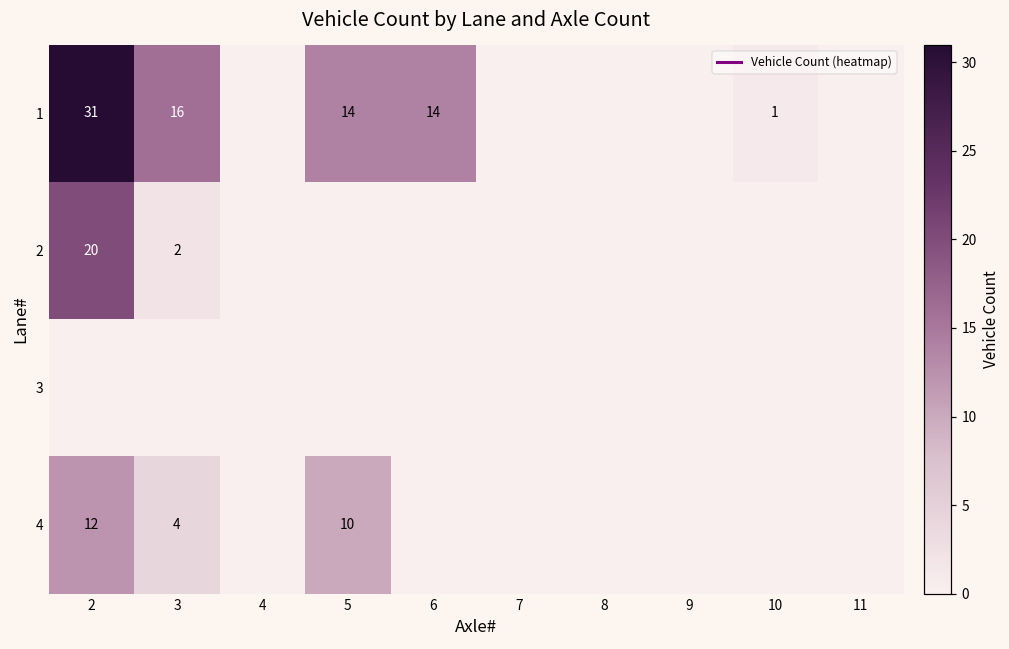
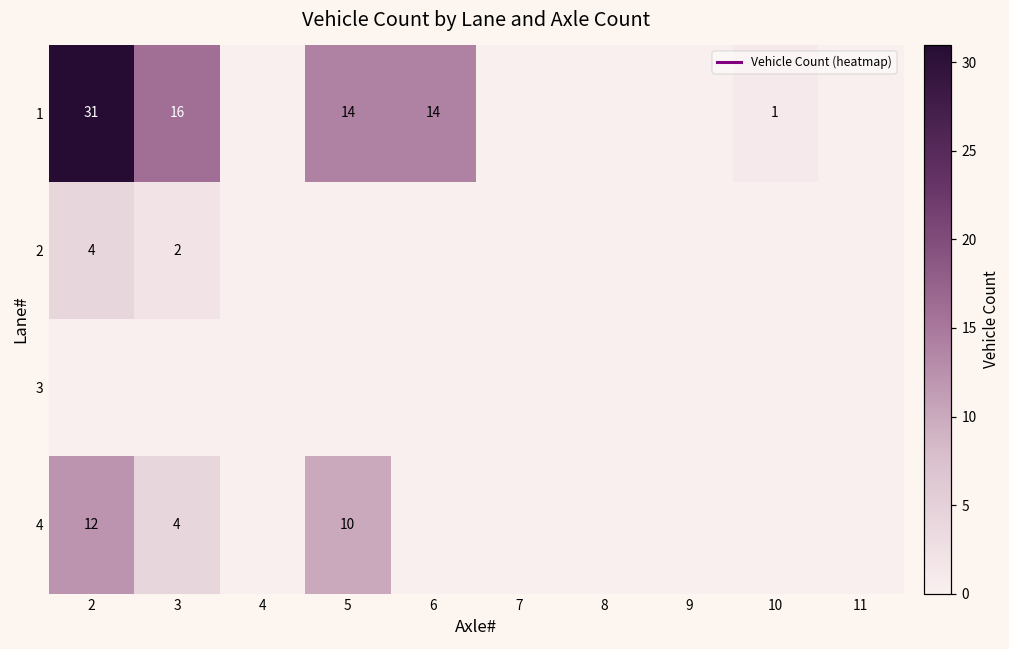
  {
    "1": {
      "2": 31,
      "3": 16,
      "5": 14,
      "6": 14,
      "10": 1
    },
    "2": {
-     "2": 20,
+     "2": 4,
      "3": 2
    },
    "4": {
      "2": 12,
      "3": 4,
      "5": 10
    }
  }
